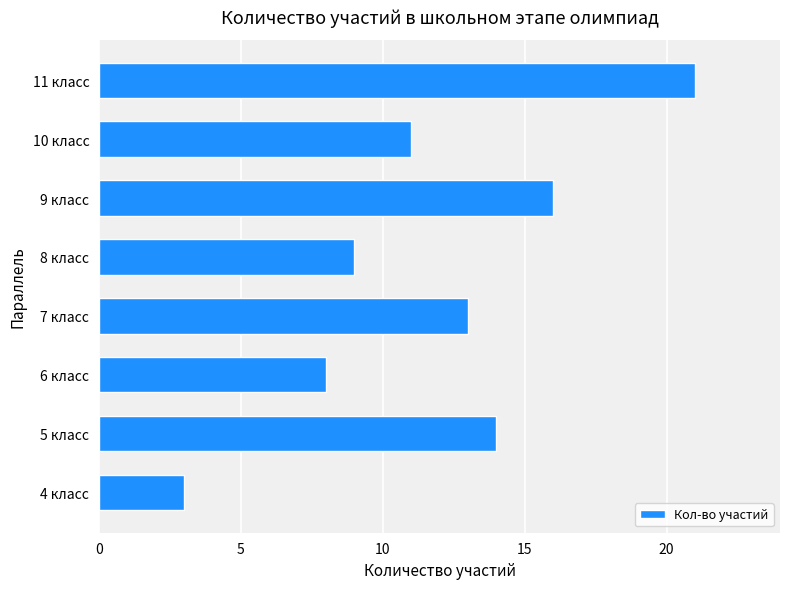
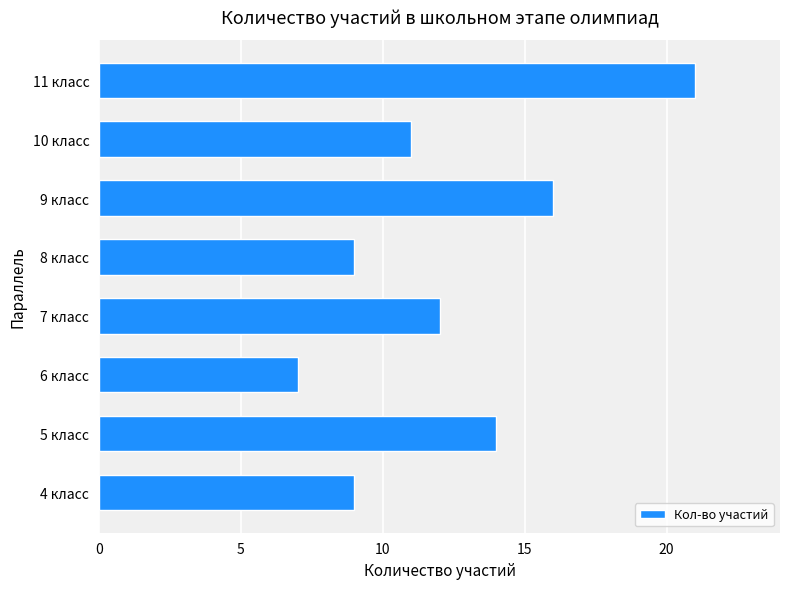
  {
    "11 класс": 21,
    "10 класс": 11,
    "9 класс": 16,
    "8 класс": 9,
-   "7 класс": 13,
-   "6 класс": 8,
+   "7 класс": 12,
+   "6 класс": 7,
    "5 класс": 14,
-   "4 класс": 3
+   "4 класс": 9
  }
